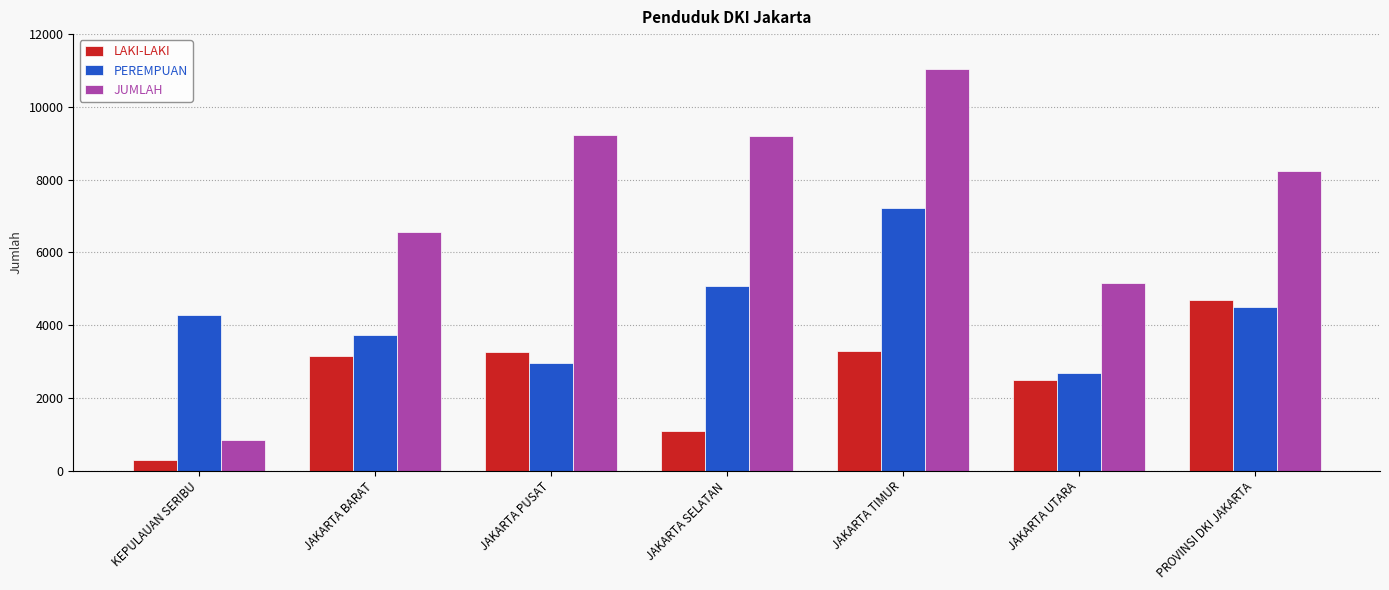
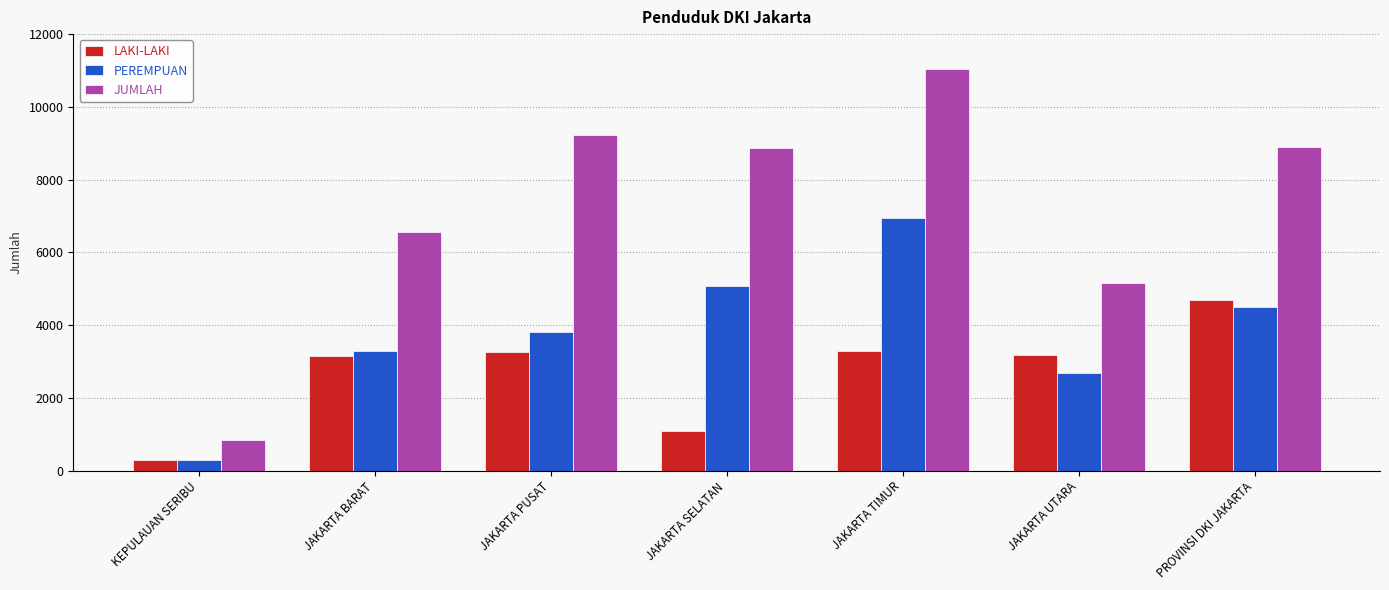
  {
    "LAKI-LAKI": {
      "KEPULAUAN SERIBU": 300,
      "JAKARTA BARAT": 3100,
      "JAKARTA PUSAT": 3300,
      "JAKARTA SELATAN": 1100,
      "JAKARTA TIMUR": 3300,
-     "JAKARTA UTARA": 2500,
+     "JAKARTA UTARA": 3200,
      "PROVINSI DKI JAKARTA": 4700
    },
    "PEREMPUAN": {
-     "KEPULAUAN SERIBU": 4300,
-     "JAKARTA BARAT": 3700,
-     "JAKARTA PUSAT": 3000,
+     "KEPULAUAN SERIBU": 300,
+     "JAKARTA BARAT": 3300,
+     "JAKARTA PUSAT": 3800,
      "JAKARTA SELATAN": 5100,
-     "JAKARTA TIMUR": 7200,
+     "JAKARTA TIMUR": 6900,
      "JAKARTA UTARA": 2700,
      "PROVINSI DKI JAKARTA": 4500
    },
    "JUMLAH": {
      "KEPULAUAN SERIBU": 800,
      "JAKARTA BARAT": 6600,
      "JAKARTA PUSAT": 9200,
-     "JAKARTA SELATAN": 9200,
+     "JAKARTA SELATAN": 8900,
      "JAKARTA TIMUR": 11100,
      "JAKARTA UTARA": 5200,
-     "PROVINSI DKI JAKARTA": 8200
+     "PROVINSI DKI JAKARTA": 8900
    }
  }
